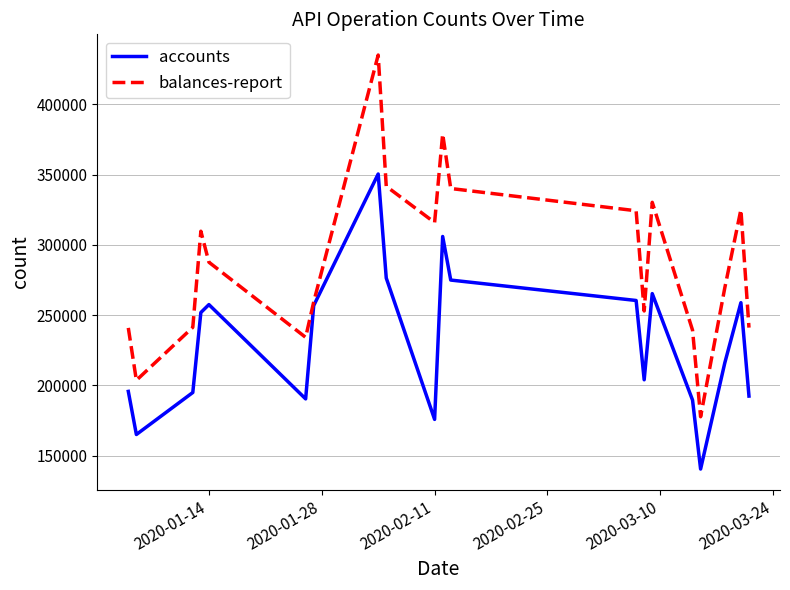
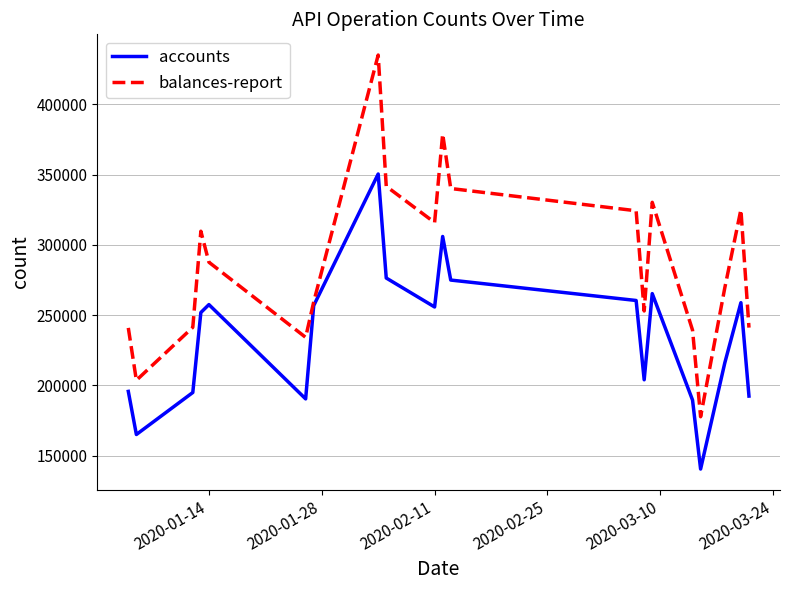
  {
    "accounts": {
      "2020-01-14": 258000,
-     "2020-02-11": 176000
+     "2020-02-11": 256000
    },
    "balances-report": {
      "2020-01-14": 288000,
      "2020-02-11": 316000
    }
  }
